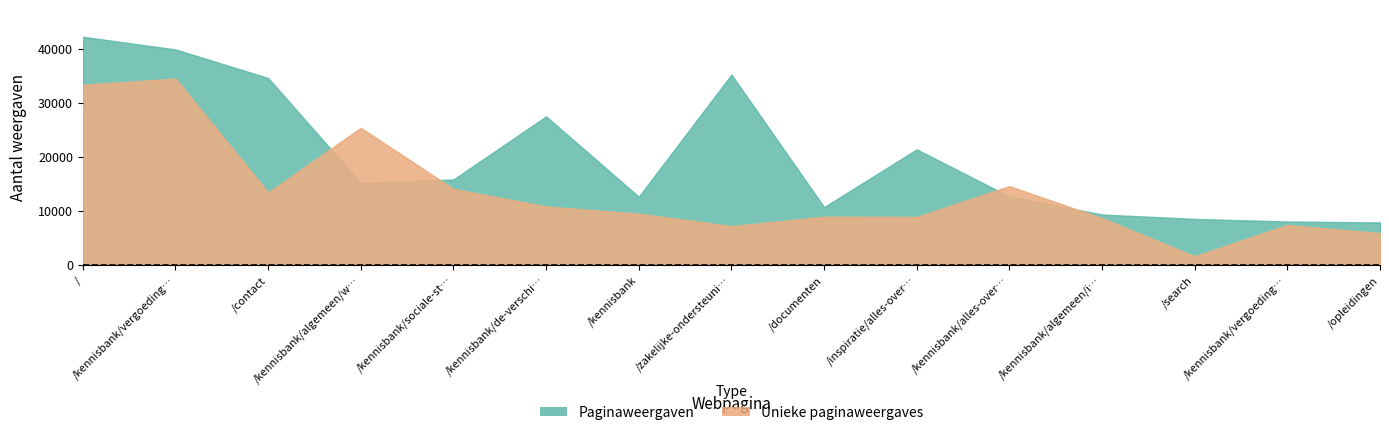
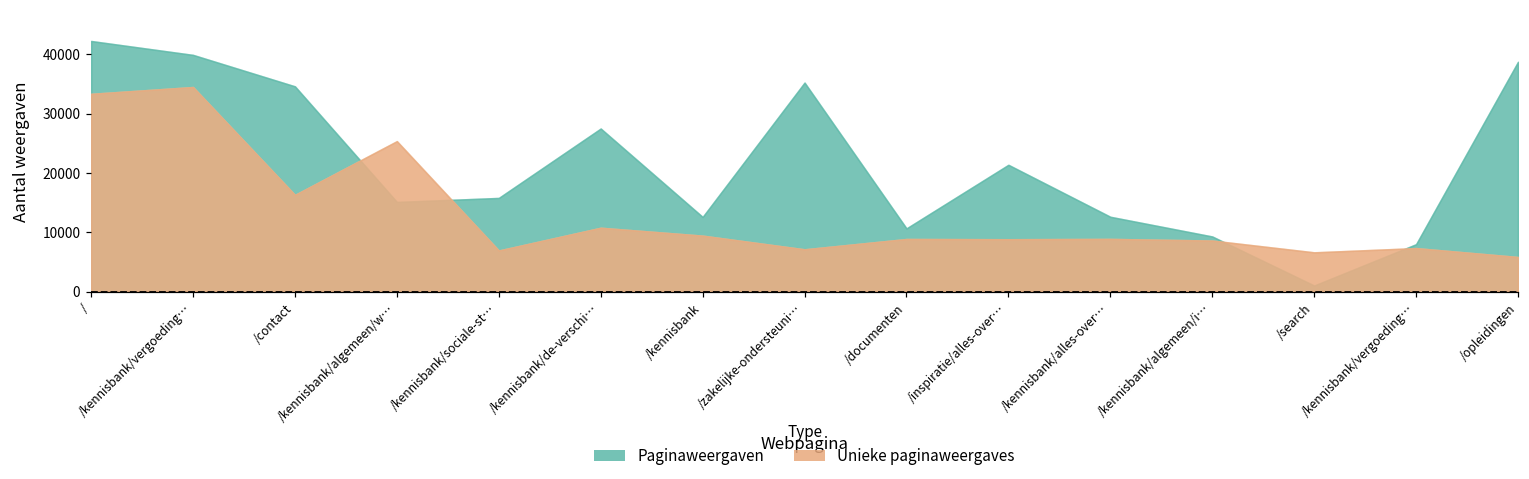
  {
    "Paginaweergaven": {
      "/": 42000,
      "/contact": 35000,
      "/kennisbank/algemeen/w…": 15000,
      "/kennisbank/sociale-st…": 16000,
      "/kennisbank/de-verschi…": 27000,
      "/kennisbank": 13000,
      "/zakelijke-ondersteuni…": 35000,
      "/documenten": 11000,
      "/inspiratie/alles-over…": 21000,
      "/kennisbank/alles-over…": 13000,
      "/kennisbank/algemeen/i…": 9000,
-     "/search": 8000,
-     "/opleidingen": 8000
+     "/search": 1000,
+     "/opleidingen": 39000
    },
    "Unieke paginaweergaves": {
      "/": 33000,
-     "/contact": 13000,
+     "/contact": 16000,
      "/kennisbank/algemeen/w…": 25000,
-     "/kennisbank/sociale-st…": 14000,
+     "/kennisbank/sociale-st…": 7000,
      "/kennisbank/de-verschi…": 11000,
      "/kennisbank": 9000,
      "/zakelijke-ondersteuni…": 7000,
      "/documenten": 9000,
      "/inspiratie/alles-over…": 9000,
-     "/kennisbank/alles-over…": 15000,
+     "/kennisbank/alles-over…": 9000,
      "/kennisbank/algemeen/i…": 9000,
-     "/search": 2000,
+     "/search": 7000,
      "/opleidingen": 6000
    }
  }
